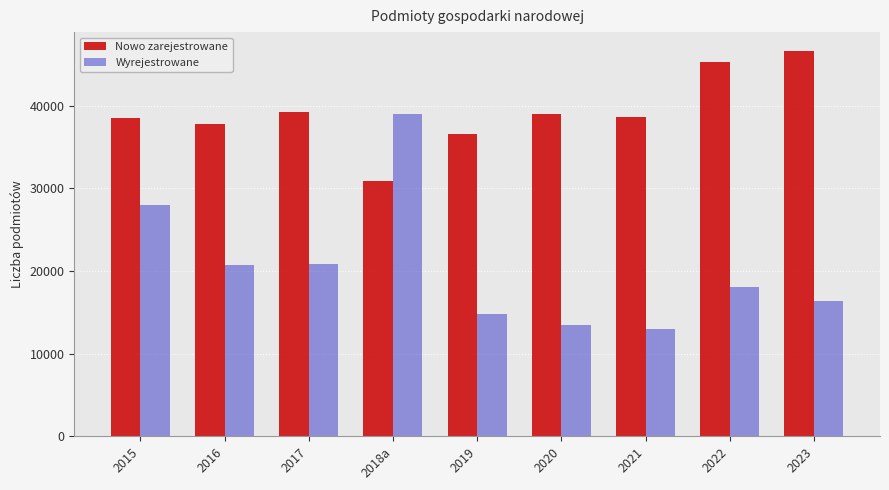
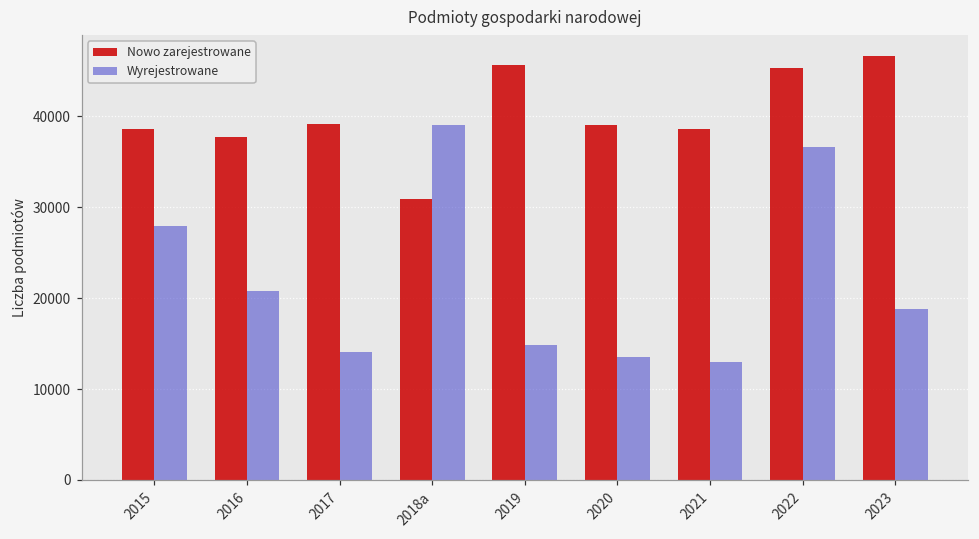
  {
    "Nowo zarejestrowane": {
      "2015": 39000,
      "2016": 38000,
      "2017": 39000,
      "2018a": 31000,
-     "2019": 37000,
+     "2019": 46000,
      "2020": 39000,
      "2021": 39000,
      "2022": 45000,
      "2023": 47000
    },
    "Wyrejestrowane": {
      "2015": 28000,
      "2016": 21000,
-     "2017": 21000,
+     "2017": 14000,
      "2018a": 39000,
      "2019": 15000,
      "2020": 13000,
      "2021": 13000,
-     "2022": 18000,
-     "2023": 16000
+     "2022": 37000,
+     "2023": 19000
    }
  }
